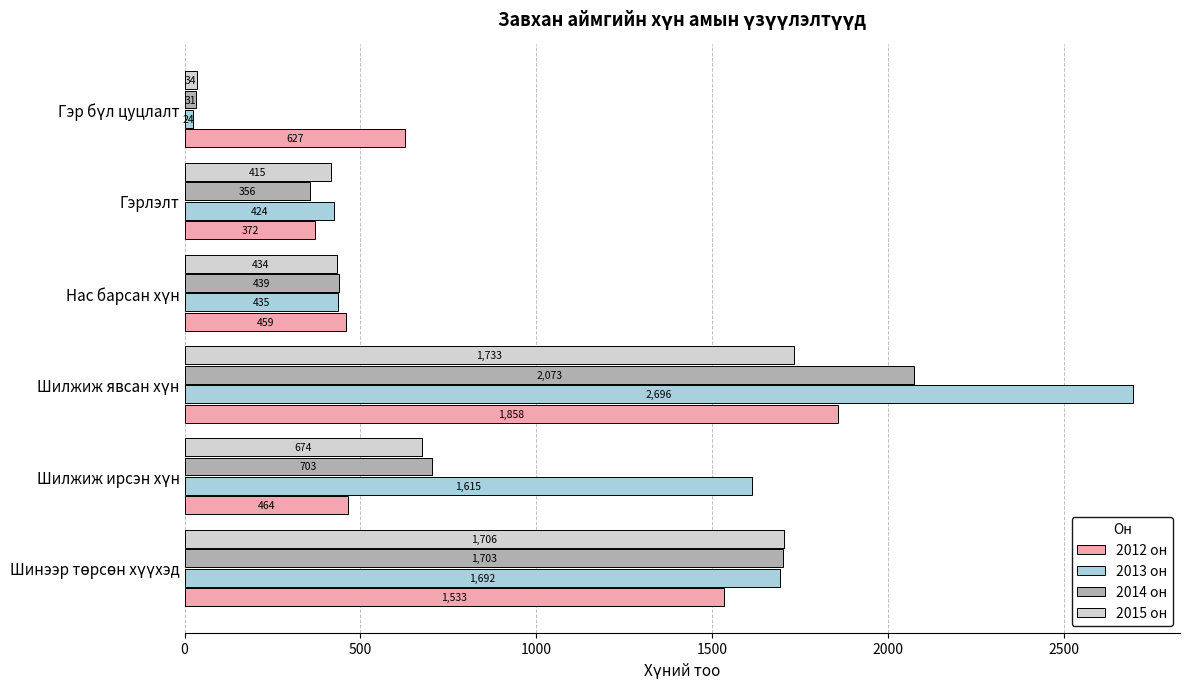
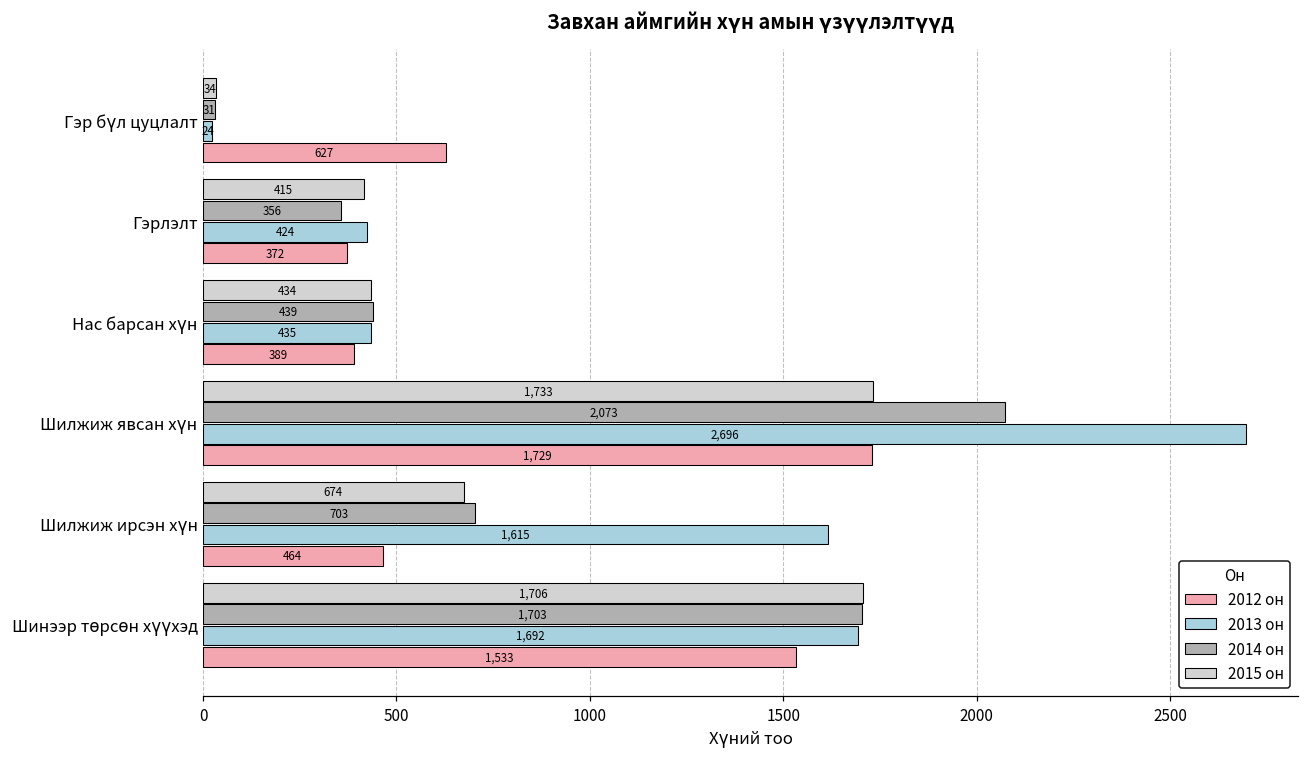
  {
    "2012 он": {
      "Гэр бүл цуцлалт": "627",
      "Гэрлэлт": "372",
-     "Нас барсан хүн": "459",
-     "Шилжиж явсан хүн": "1,858",
+     "Нас барсан хүн": "389",
+     "Шилжиж явсан хүн": "1,729",
      "Шилжиж ирсэн хүн": "464",
      "Шинээр төрсөн хүүхэд": "1,533"
    }
  }
